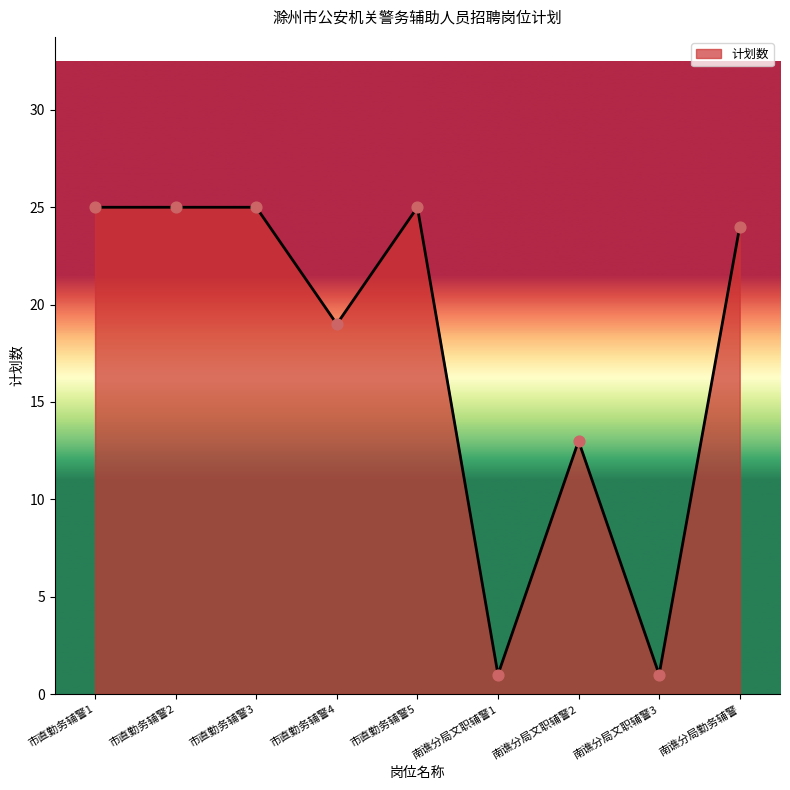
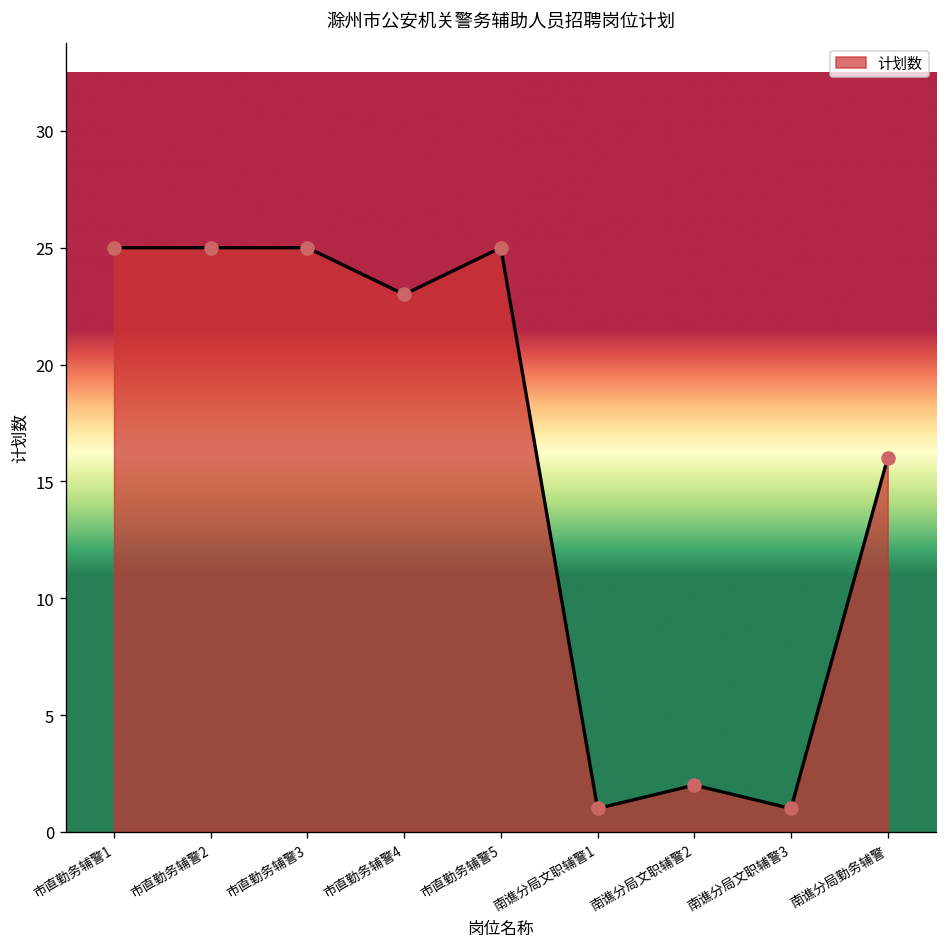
  {
    "市直勤务辅警1": 25,
    "市直勤务辅警2": 25,
    "市直勤务辅警3": 25,
-   "市直勤务辅警4": 19,
+   "市直勤务辅警4": 23,
    "市直勤务辅警5": 25,
    "南谯分局文职辅警1": 1,
-   "南谯分局文职辅警2": 13,
+   "南谯分局文职辅警2": 2,
    "南谯分局文职辅警3": 1,
-   "南谯分局勤务辅警": 24
+   "南谯分局勤务辅警": 16
  }
